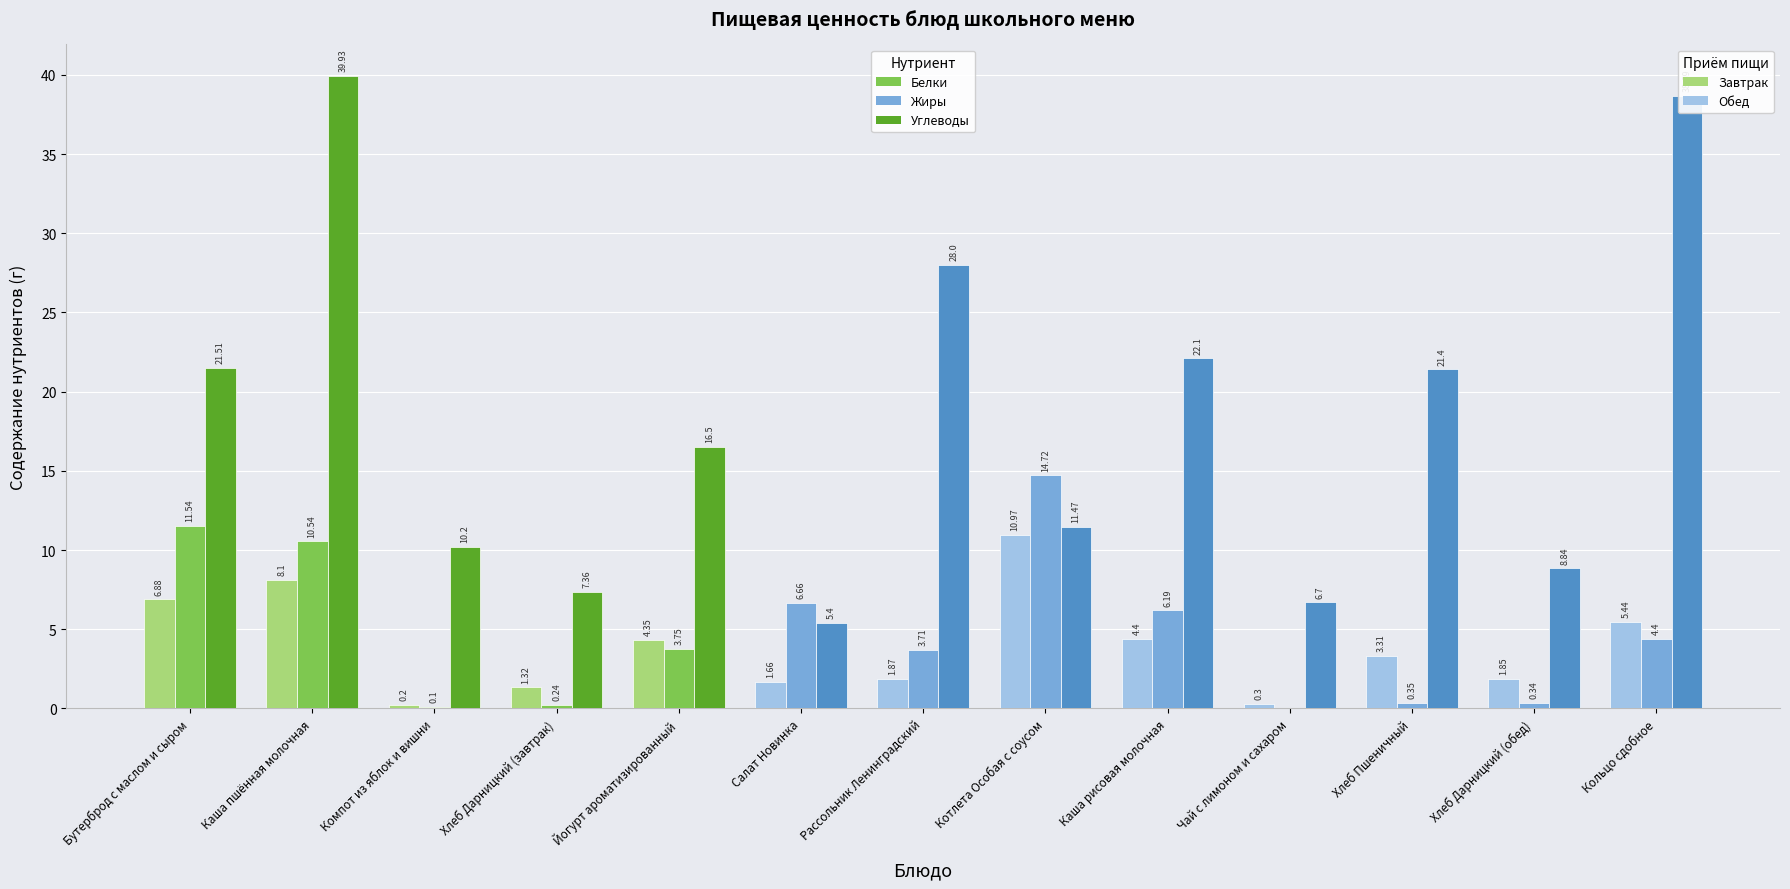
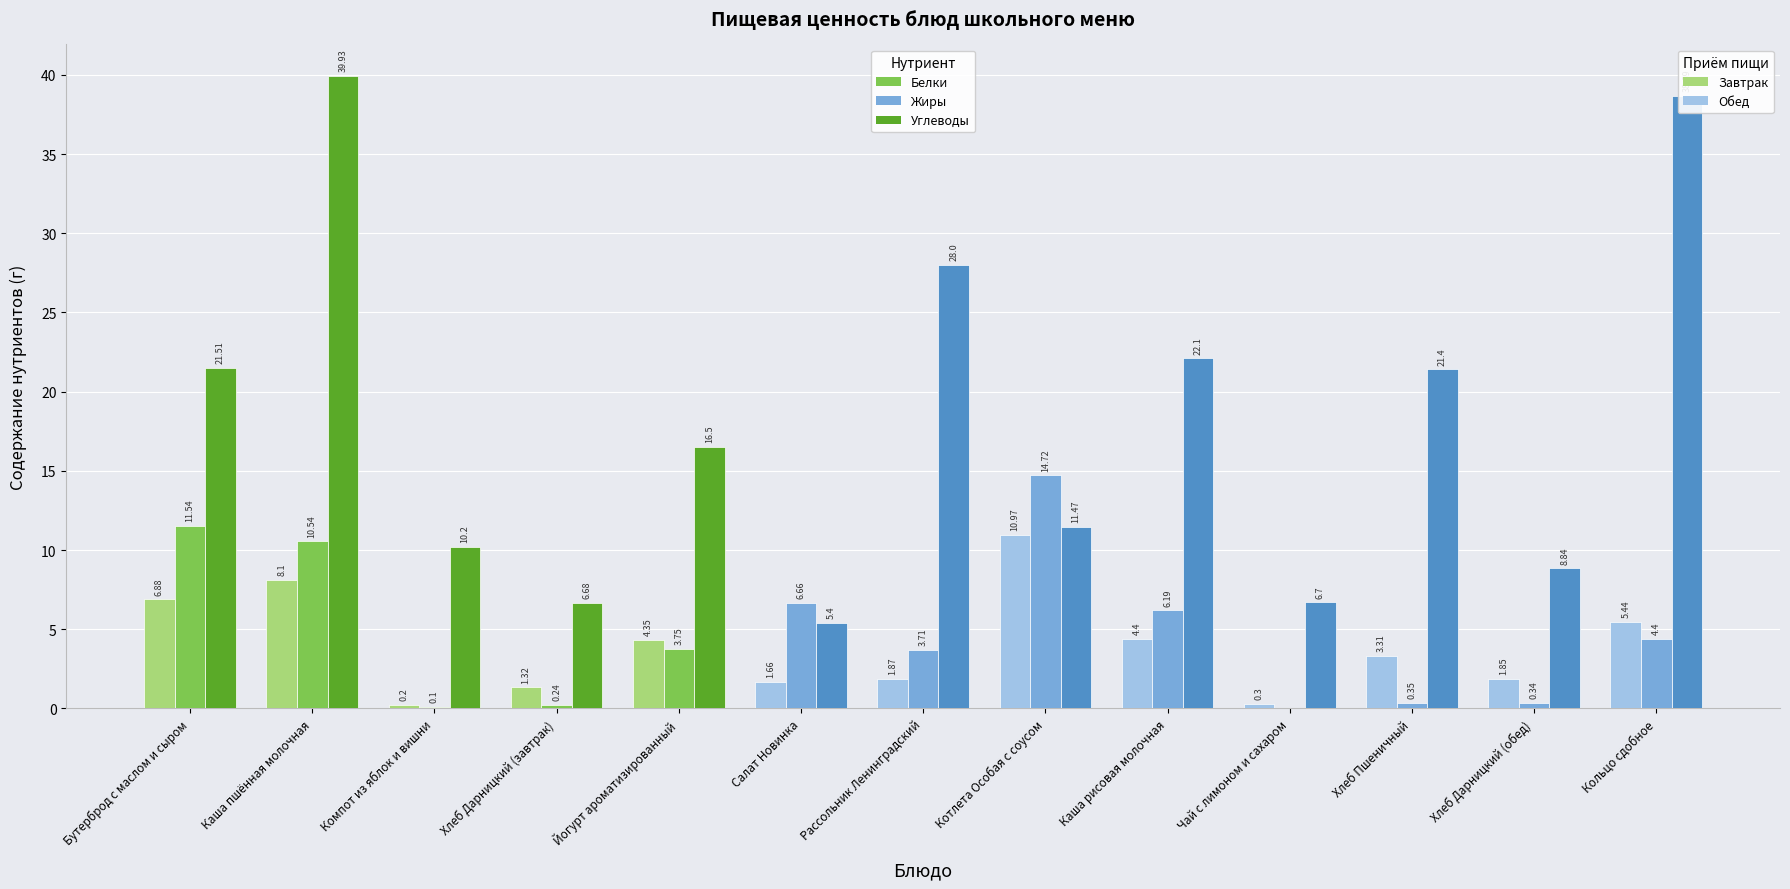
  {
    "Углеводы": {
      "Бутерброд с маслом и сыром": 21.51,
      "Каша пшённая молочная": 39.93,
      "Компот из яблок и вишни": 10.2,
-     "Хлеб Дарницкий (завтрак)": 7.36,
+     "Хлеб Дарницкий (завтрак)": 6.68,
      "Йогурт ароматизированный": 16.5,
      "Салат Новинка": 5.4,
      "Рассольник Ленинградский": 28.0,
      "Котлета Особая с соусом": 11.47,
      "Каша рисовая молочная": 22.1,
      "Чай с лимоном и сахаром": 6.7,
      "Хлеб Пшеничный": 21.4,
      "Хлеб Дарницкий (обед)": 8.84,
      "Кольцо сдобное": 38.69
    }
  }
